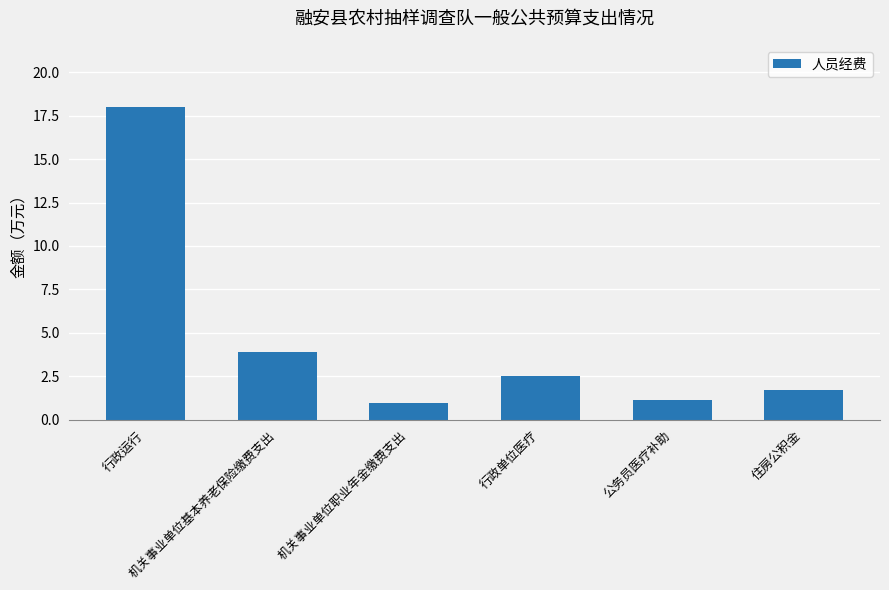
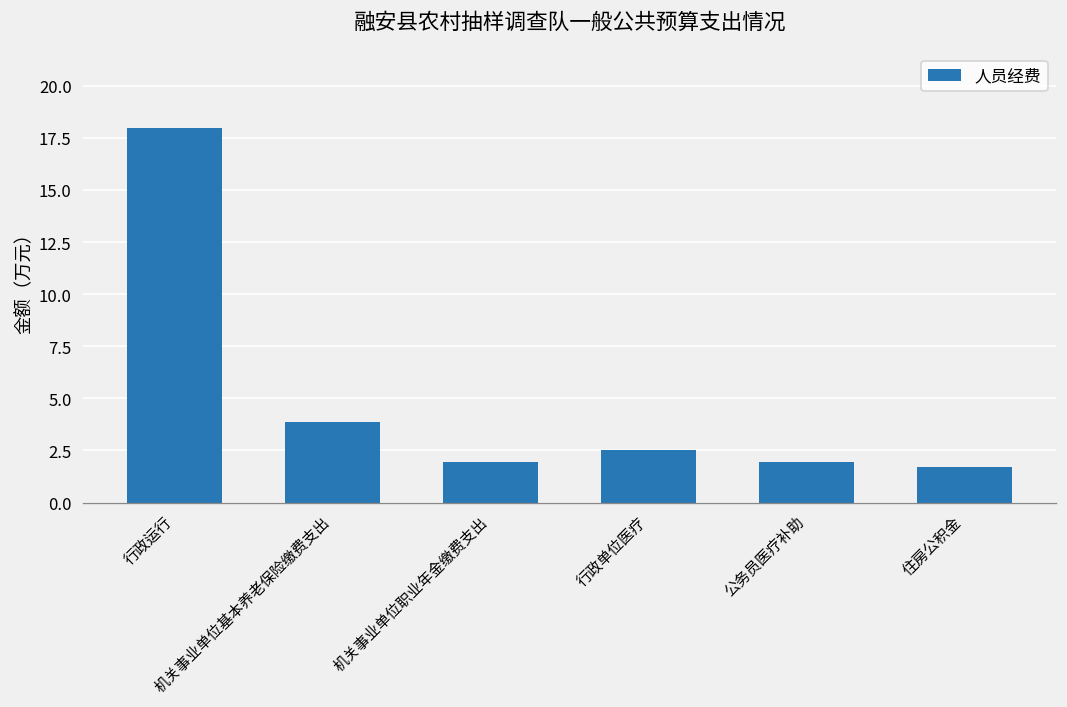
  {
    "行政运行": 18.0,
    "机关事业单位基本养老保险缴费支出": 3.9,
-   "机关事业单位职业年金缴费支出": 0.9,
+   "机关事业单位职业年金缴费支出": 1.9,
    "行政单位医疗": 2.5,
-   "公务员医疗补助": 1.1,
+   "公务员医疗补助": 1.9,
    "住房公积金": 1.7
  }
